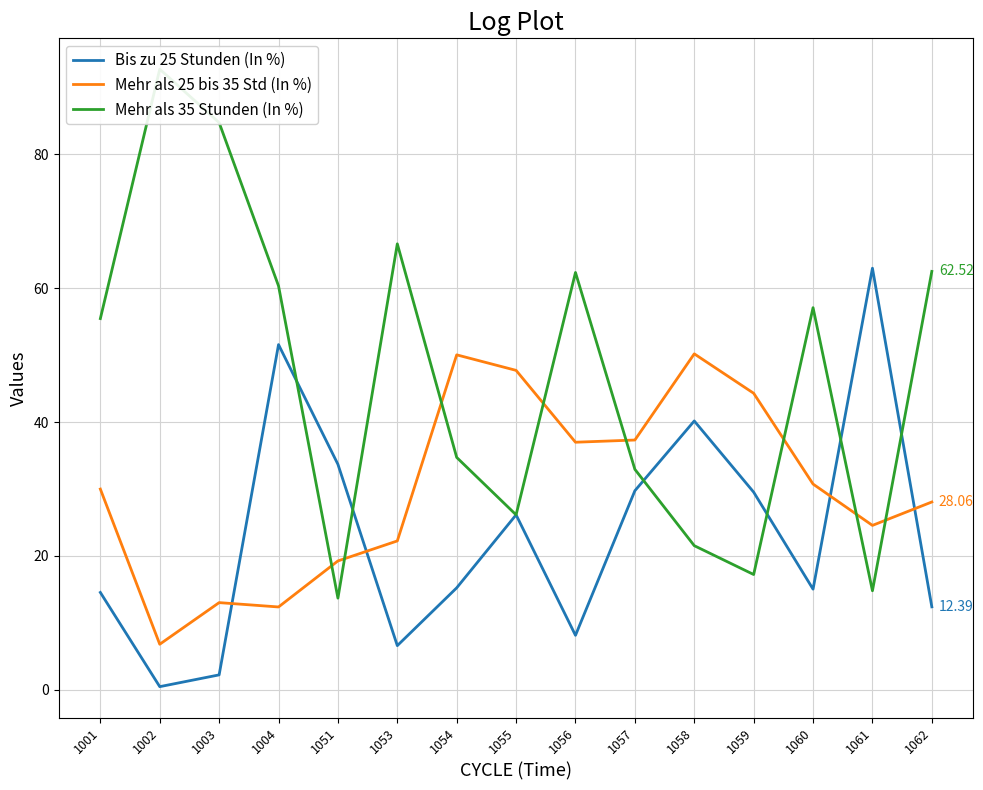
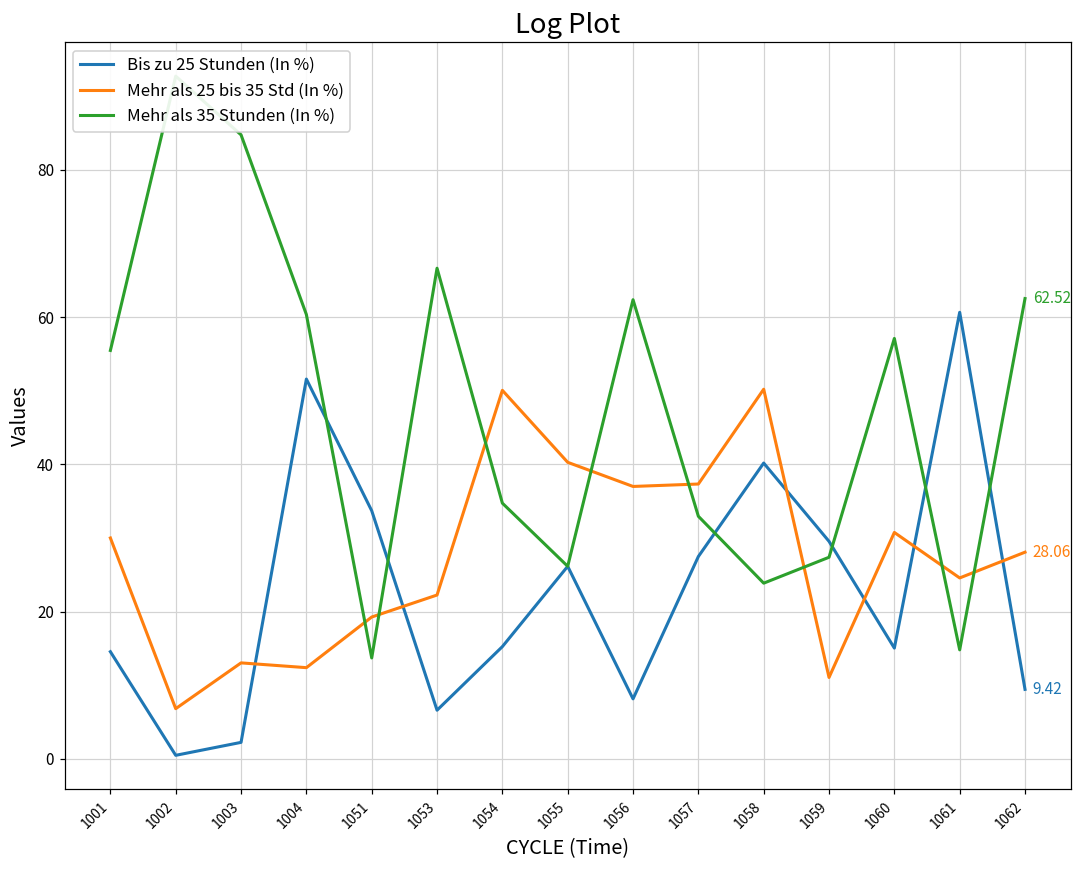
  {
    "Bis zu 25 Stunden (In %)": {
-     "1057": 30,
-     "1061": 63,
-     "1062": 12.39
+     "1057": 27,
+     "1061": 61,
+     "1062": 9.42
    },
    "Mehr als 25 bis 35 Std (In %)": {
      "1001": 30,
      "1002": 7,
      "1003": 13,
      "1004": 12,
      "1051": 19,
      "1053": 22,
      "1054": 50,
-     "1055": 48,
+     "1055": 40,
      "1056": 37,
      "1057": 37,
      "1058": 50,
-     "1059": 44,
+     "1059": 11,
      "1060": 31,
      "1061": 25
    },
    "Mehr als 35 Stunden (In %)": {
      "1001": 55,
      "1004": 60,
      "1051": 14,
      "1053": 67,
      "1054": 35,
      "1056": 62,
      "1057": 33,
-     "1058": 22,
-     "1059": 17,
+     "1058": 24,
+     "1059": 27,
      "1060": 57,
      "1061": 15
    }
  }
